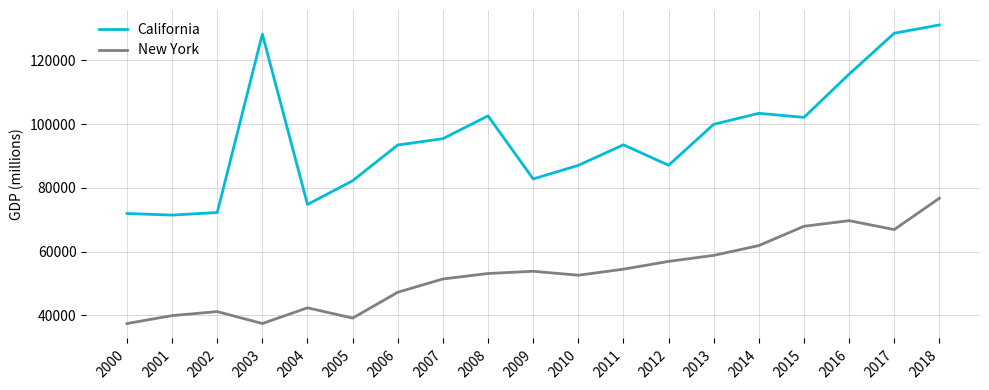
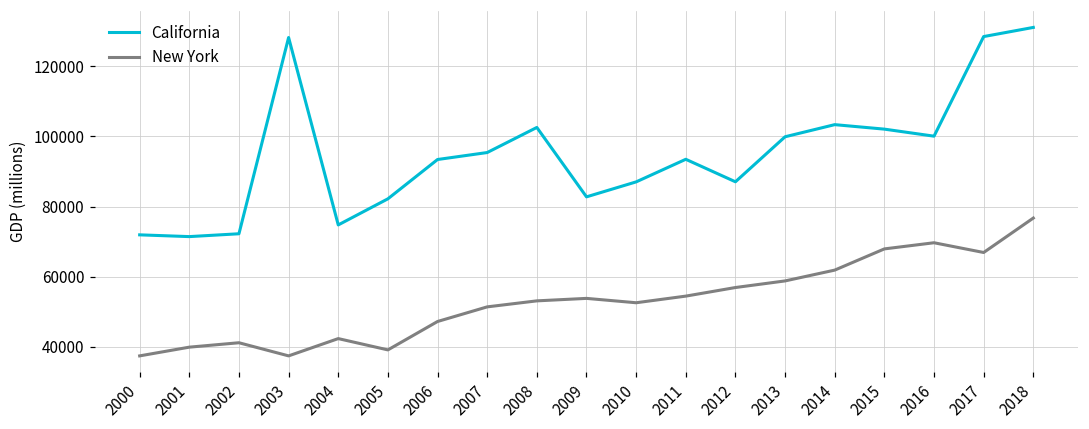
  {
    "California": {
      "2000": 72000,
      "2001": 71000,
      "2002": 72000,
      "2003": 128000,
      "2004": 75000,
      "2005": 82000,
      "2006": 93000,
      "2007": 95000,
      "2008": 103000,
      "2009": 83000,
      "2010": 87000,
      "2011": 93000,
      "2012": 87000,
      "2013": 100000,
      "2014": 103000,
      "2015": 102000,
-     "2016": 116000,
+     "2016": 100000,
      "2017": 129000,
      "2018": 131000
    },
    "New York": {
      "2000": 37000,
      "2001": 40000,
      "2002": 41000,
      "2003": 37000,
      "2004": 42000,
      "2005": 39000,
      "2006": 47000,
      "2007": 51000,
      "2008": 53000,
      "2009": 54000,
      "2010": 53000,
      "2011": 54000,
      "2012": 57000,
      "2013": 59000,
      "2014": 62000,
      "2015": 68000,
      "2016": 70000,
      "2017": 67000,
      "2018": 77000
    }
  }
